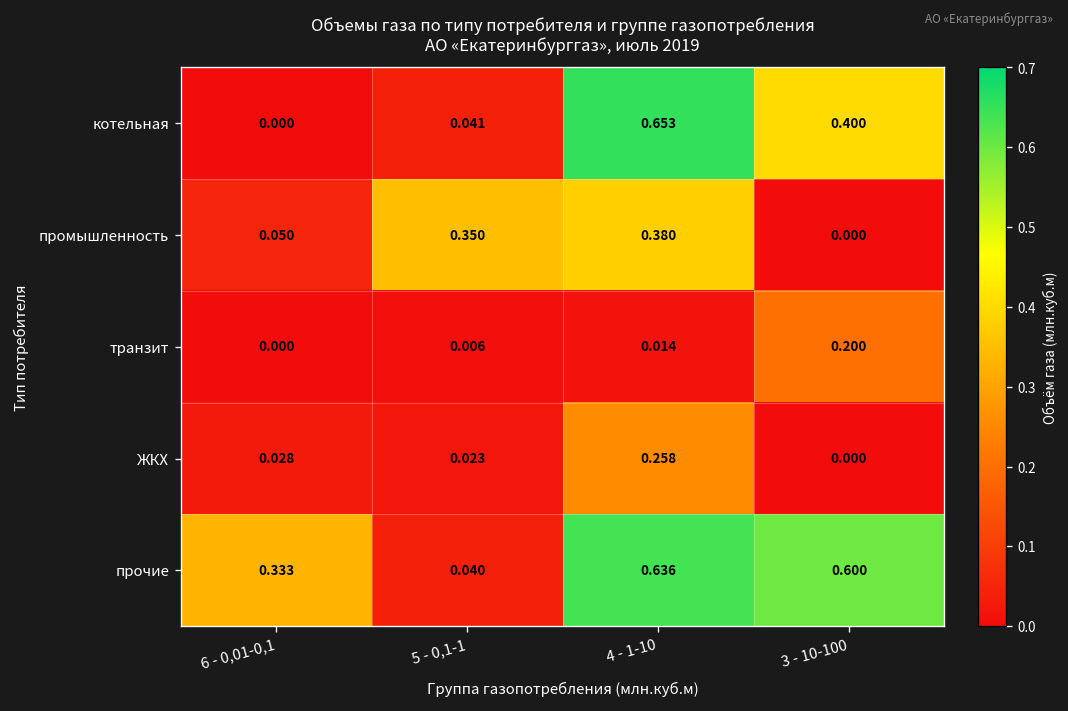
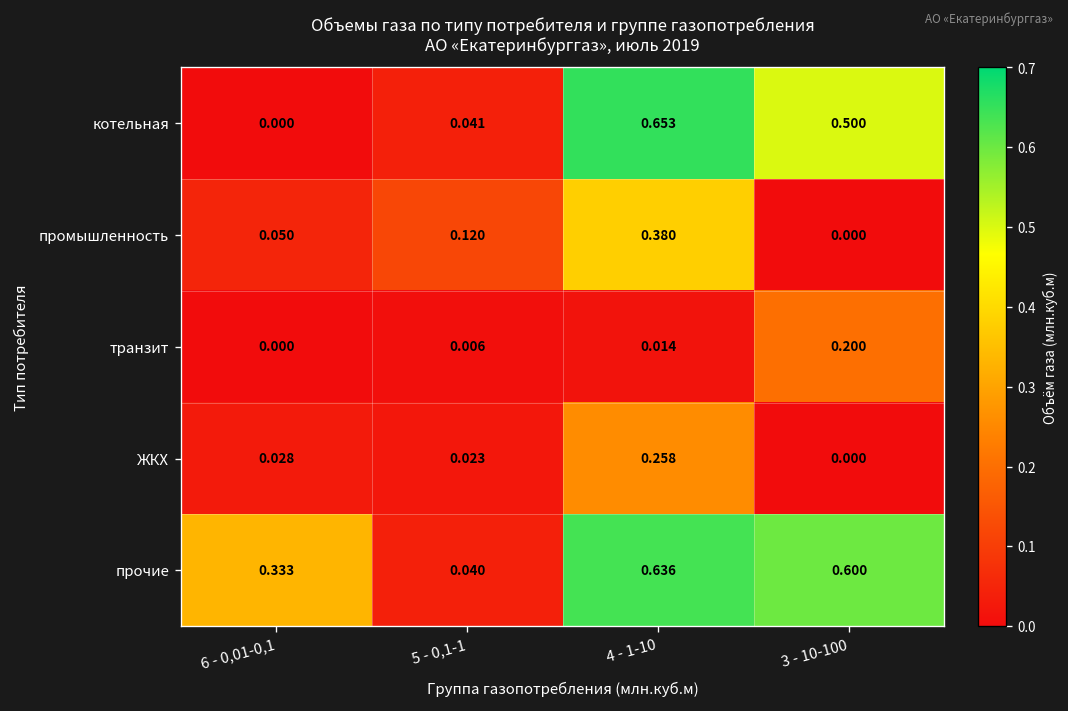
  {
    "котельная": {
      "6 - 0,01-0,1": 0.000,
      "5 - 0,1-1": 0.041,
      "4 - 1-10": 0.653,
-     "3 - 10-100": 0.400
+     "3 - 10-100": 0.500
    },
    "промышленность": {
      "6 - 0,01-0,1": 0.050,
-     "5 - 0,1-1": 0.350,
+     "5 - 0,1-1": 0.120,
      "4 - 1-10": 0.380,
      "3 - 10-100": 0.000
    },
    "транзит": {
      "6 - 0,01-0,1": 0.000,
      "5 - 0,1-1": 0.006,
      "4 - 1-10": 0.014,
      "3 - 10-100": 0.200
    },
    "ЖКХ": {
      "6 - 0,01-0,1": 0.028,
      "5 - 0,1-1": 0.023,
      "4 - 1-10": 0.258,
      "3 - 10-100": 0.000
    },
    "прочие": {
      "6 - 0,01-0,1": 0.333,
      "5 - 0,1-1": 0.040,
      "4 - 1-10": 0.636,
      "3 - 10-100": 0.600
    }
  }
